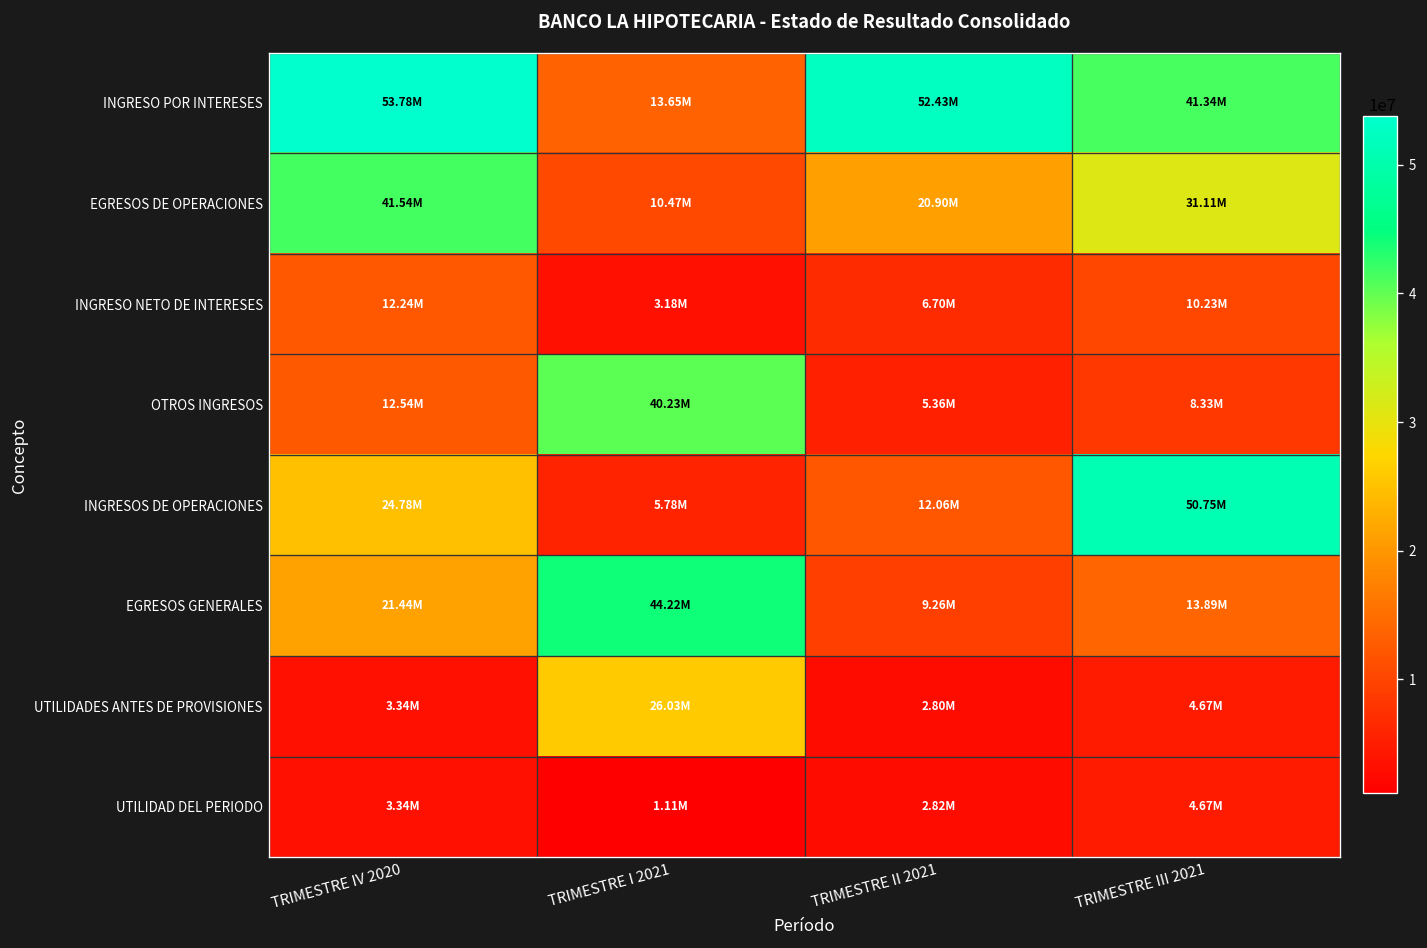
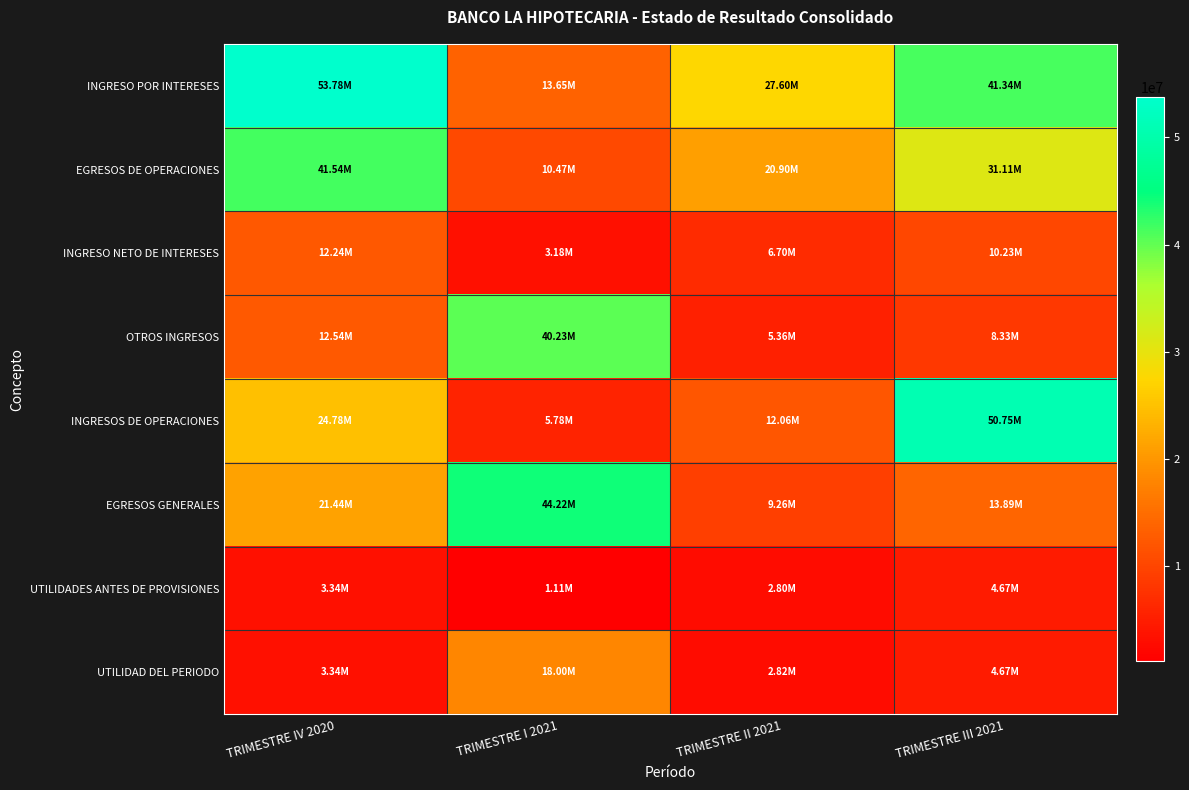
  {
    "INGRESO POR INTERESES": {
      "TRIMESTRE IV 2020": "53.78M",
      "TRIMESTRE I 2021": "13.65M",
-     "TRIMESTRE II 2021": "52.43M",
+     "TRIMESTRE II 2021": "27.60M",
      "TRIMESTRE III 2021": "41.34M"
    },
    "EGRESOS DE OPERACIONES": {
      "TRIMESTRE IV 2020": "41.54M",
      "TRIMESTRE I 2021": "10.47M",
      "TRIMESTRE II 2021": "20.90M",
      "TRIMESTRE III 2021": "31.11M"
    },
    "INGRESO NETO DE INTERESES": {
      "TRIMESTRE IV 2020": "12.24M",
      "TRIMESTRE I 2021": "3.18M",
      "TRIMESTRE II 2021": "6.70M",
      "TRIMESTRE III 2021": "10.23M"
    },
    "OTROS INGRESOS": {
      "TRIMESTRE IV 2020": "12.54M",
      "TRIMESTRE I 2021": "40.23M",
      "TRIMESTRE II 2021": "5.36M",
      "TRIMESTRE III 2021": "8.33M"
    },
    "INGRESOS DE OPERACIONES": {
      "TRIMESTRE IV 2020": "24.78M",
      "TRIMESTRE I 2021": "5.78M",
      "TRIMESTRE II 2021": "12.06M",
      "TRIMESTRE III 2021": "50.75M"
    },
    "EGRESOS GENERALES": {
      "TRIMESTRE IV 2020": "21.44M",
      "TRIMESTRE I 2021": "44.22M",
      "TRIMESTRE II 2021": "9.26M",
      "TRIMESTRE III 2021": "13.89M"
    },
    "UTILIDADES ANTES DE PROVISIONES": {
      "TRIMESTRE IV 2020": "3.34M",
-     "TRIMESTRE I 2021": "26.03M",
+     "TRIMESTRE I 2021": "1.11M",
      "TRIMESTRE II 2021": "2.80M",
      "TRIMESTRE III 2021": "4.67M"
    },
    "UTILIDAD DEL PERIODO": {
      "TRIMESTRE IV 2020": "3.34M",
-     "TRIMESTRE I 2021": "1.11M",
+     "TRIMESTRE I 2021": "18.00M",
      "TRIMESTRE II 2021": "2.82M",
      "TRIMESTRE III 2021": "4.67M"
    }
  }
